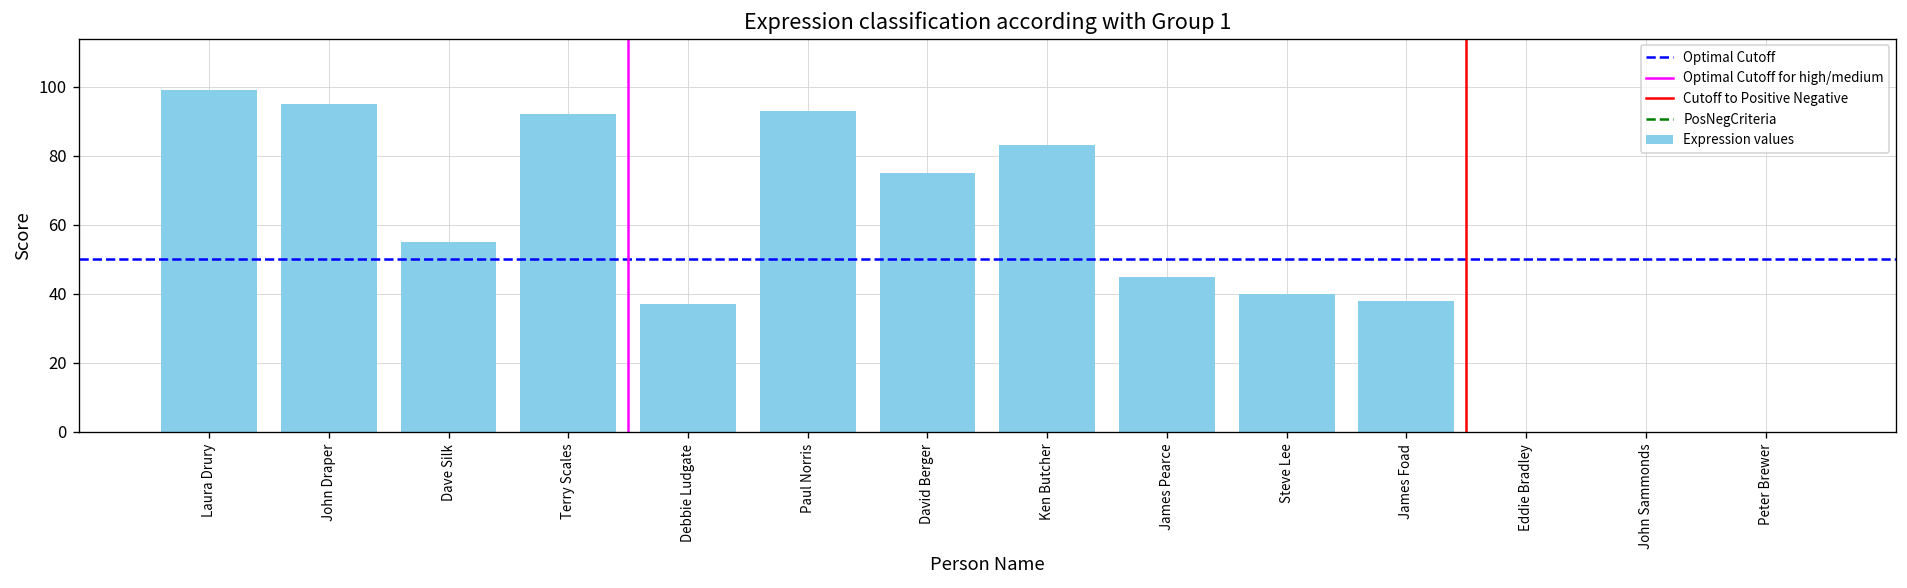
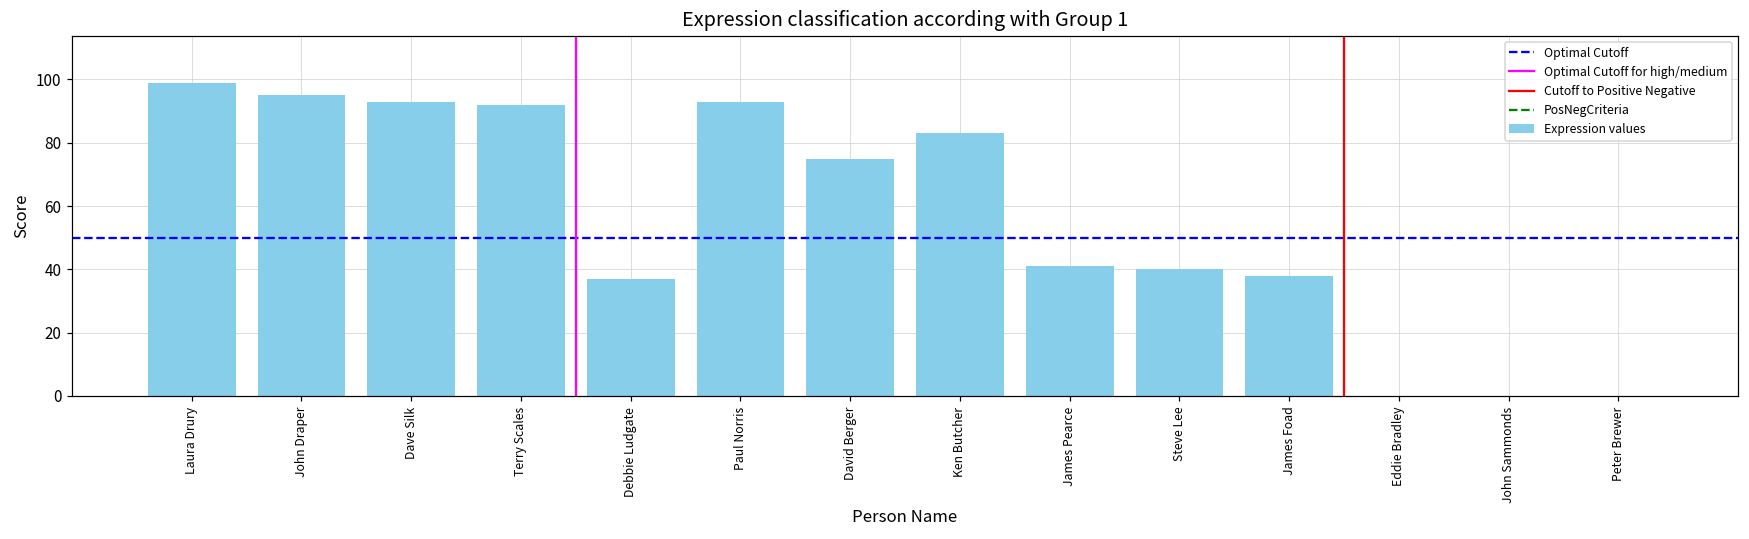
  {
    "Laura Drury": 99,
    "John Draper": 95,
-   "Dave Silk": 55,
+   "Dave Silk": 93,
    "Terry Scales": 92,
    "Debbie Ludgate": 37,
    "Paul Norris": 93,
    "David Berger": 75,
    "Ken Butcher": 83,
-   "James Pearce": 45,
+   "James Pearce": 41,
    "Steve Lee": 40,
    "James Foad": 38,
    "Eddie Bradley": 0,
    "John Sammonds": 0,
    "Peter Brewer": 0
  }
